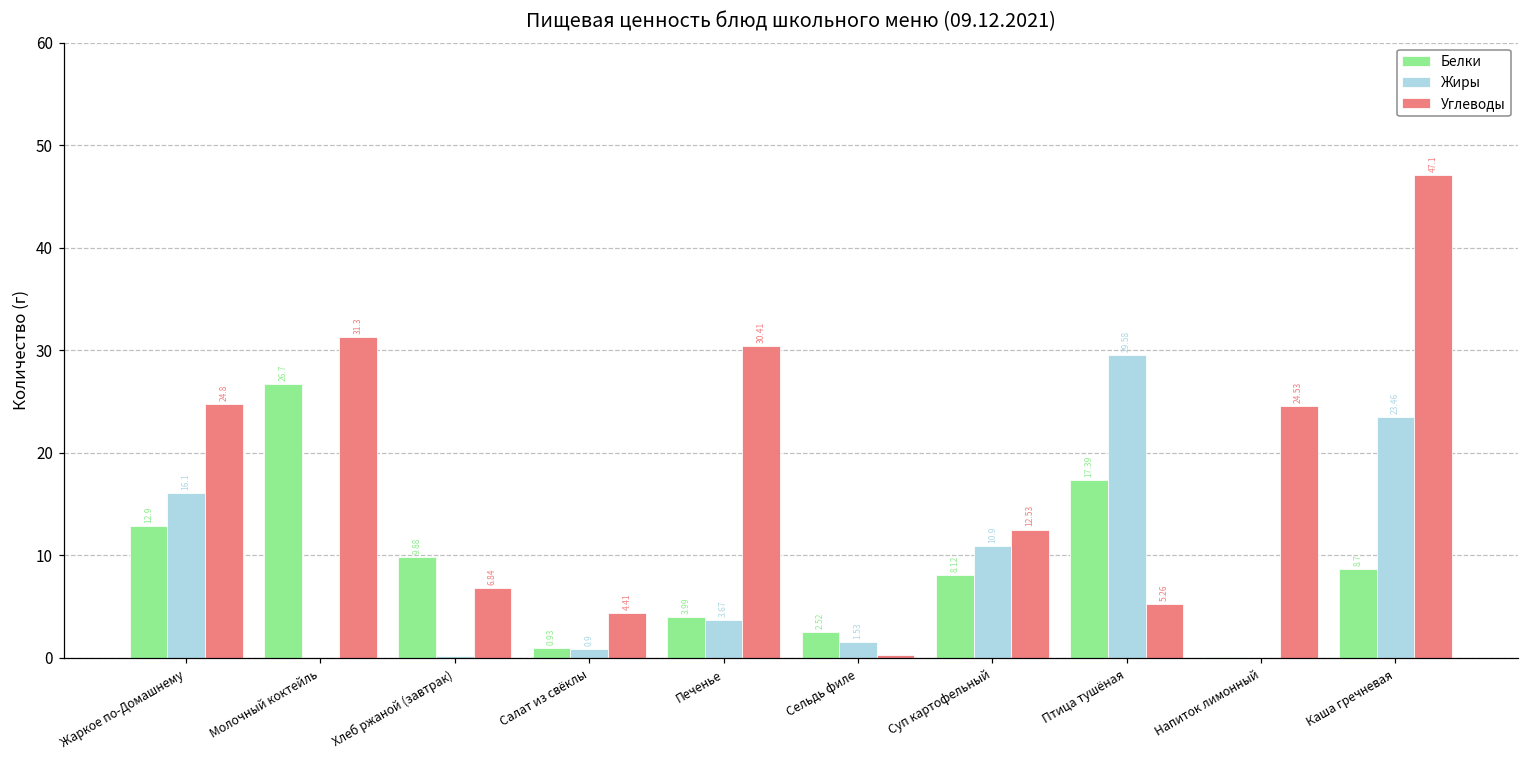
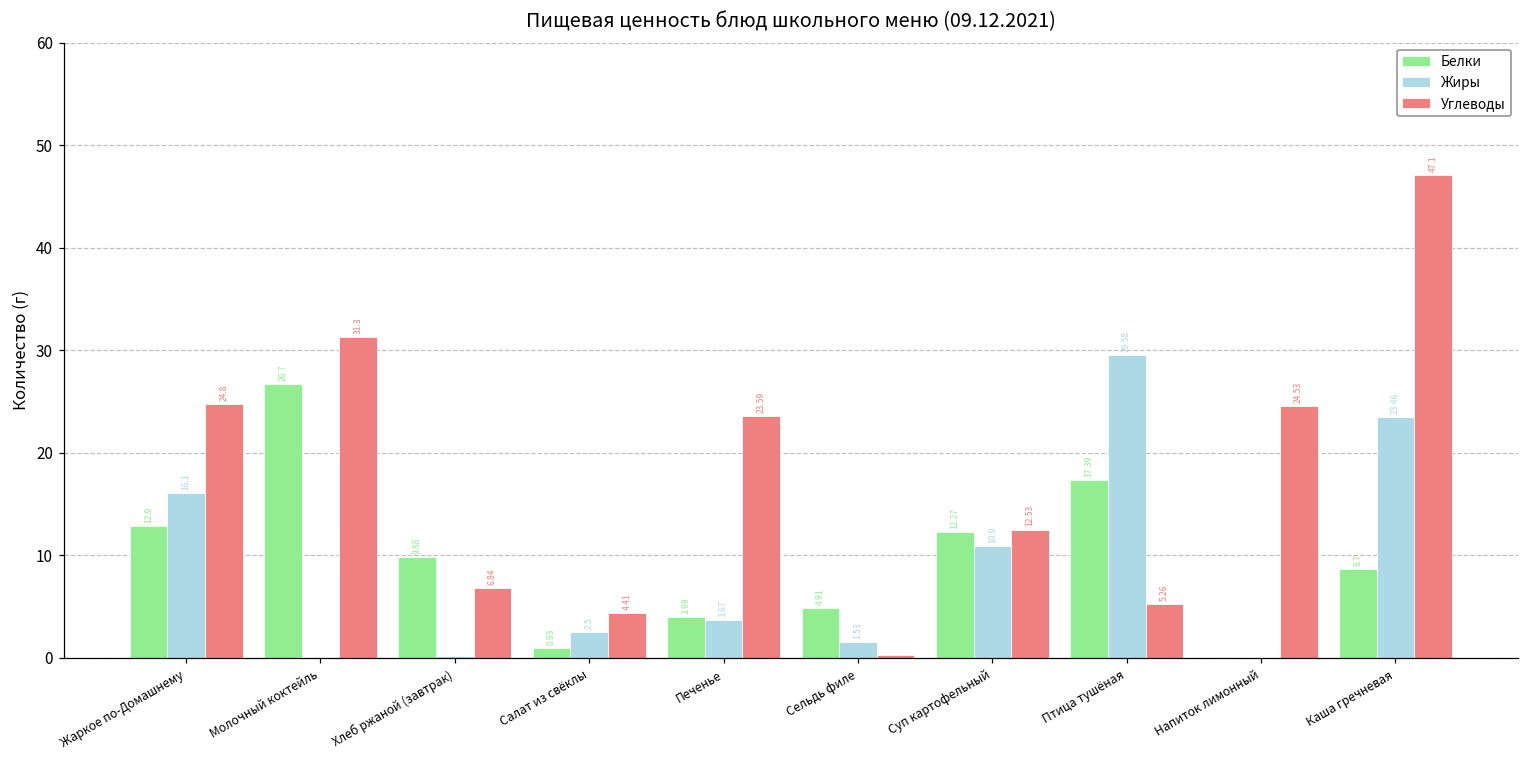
  {
    "Белки": {
      "Жаркое по-Домашнему": 12.9,
      "Молочный коктейль": 26.7,
      "Хлеб ржаной (завтрак)": 9.88,
      "Салат из свёклы": 0.93,
      "Печенье": 3.99,
-     "Сельдь филе": 2.52,
-     "Суп картофельный": 8.12,
+     "Сельдь филе": 4.91,
+     "Суп картофельный": 12.27,
      "Птица тушёная": 17.39,
      "Каша гречневая": 8.7
    },
    "Жиры": {
      "Жаркое по-Домашнему": 16.1,
-     "Салат из свёклы": 0.9,
+     "Салат из свёклы": 2.5,
      "Печенье": 3.67,
      "Сельдь филе": 1.53,
      "Суп картофельный": 10.9,
      "Птица тушёная": 29.58,
      "Каша гречневая": 23.46
    },
    "Углеводы": {
      "Жаркое по-Домашнему": 24.8,
      "Молочный коктейль": 31.3,
      "Хлеб ржаной (завтрак)": 6.84,
      "Салат из свёклы": 4.41,
-     "Печенье": 30.41,
+     "Печенье": 23.59,
      "Суп картофельный": 12.53,
      "Птица тушёная": 5.26,
      "Напиток лимонный": 24.53,
      "Каша гречневая": 47.1
    }
  }
